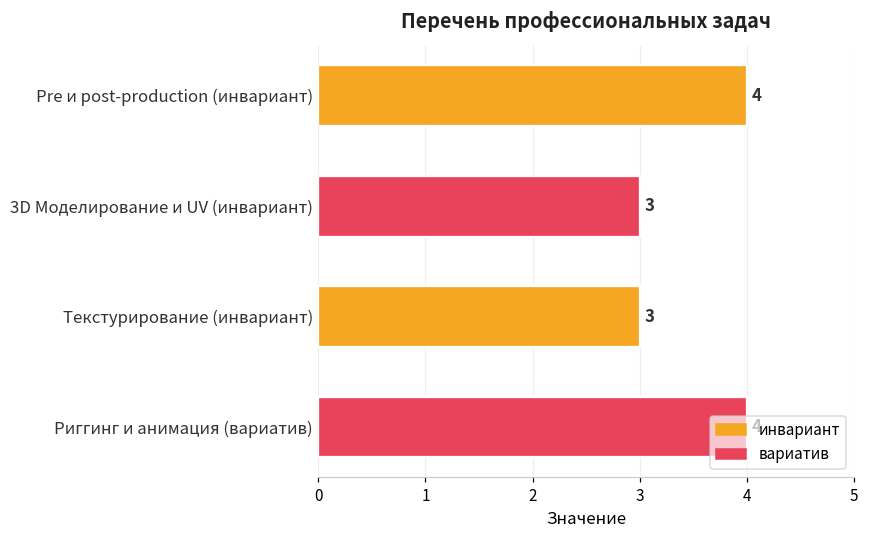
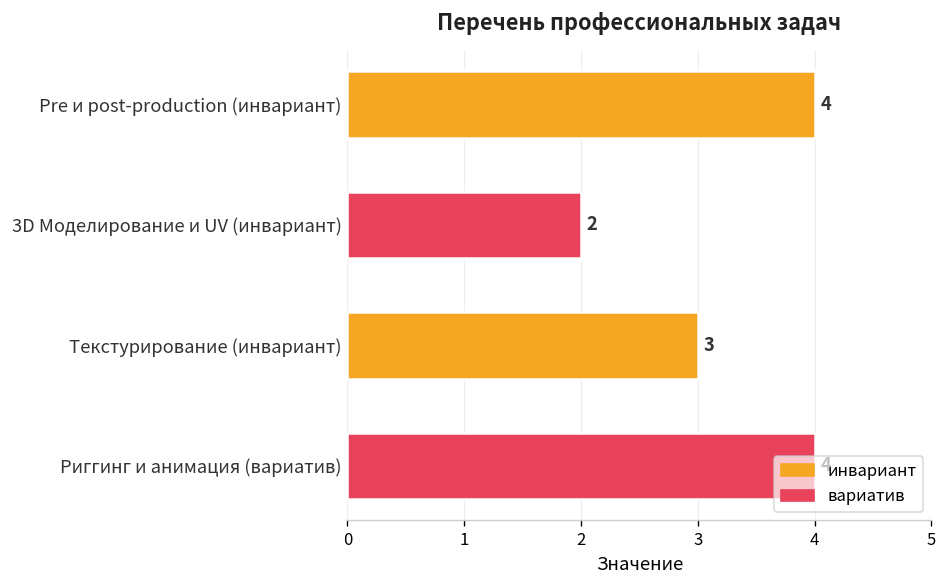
  {
    "Pre и post-production (инвариант)": 4,
-   "3D Моделирование и UV (инвариант)": 3,
+   "3D Моделирование и UV (инвариант)": 2,
    "Текстурирование (инвариант)": 3
  }
